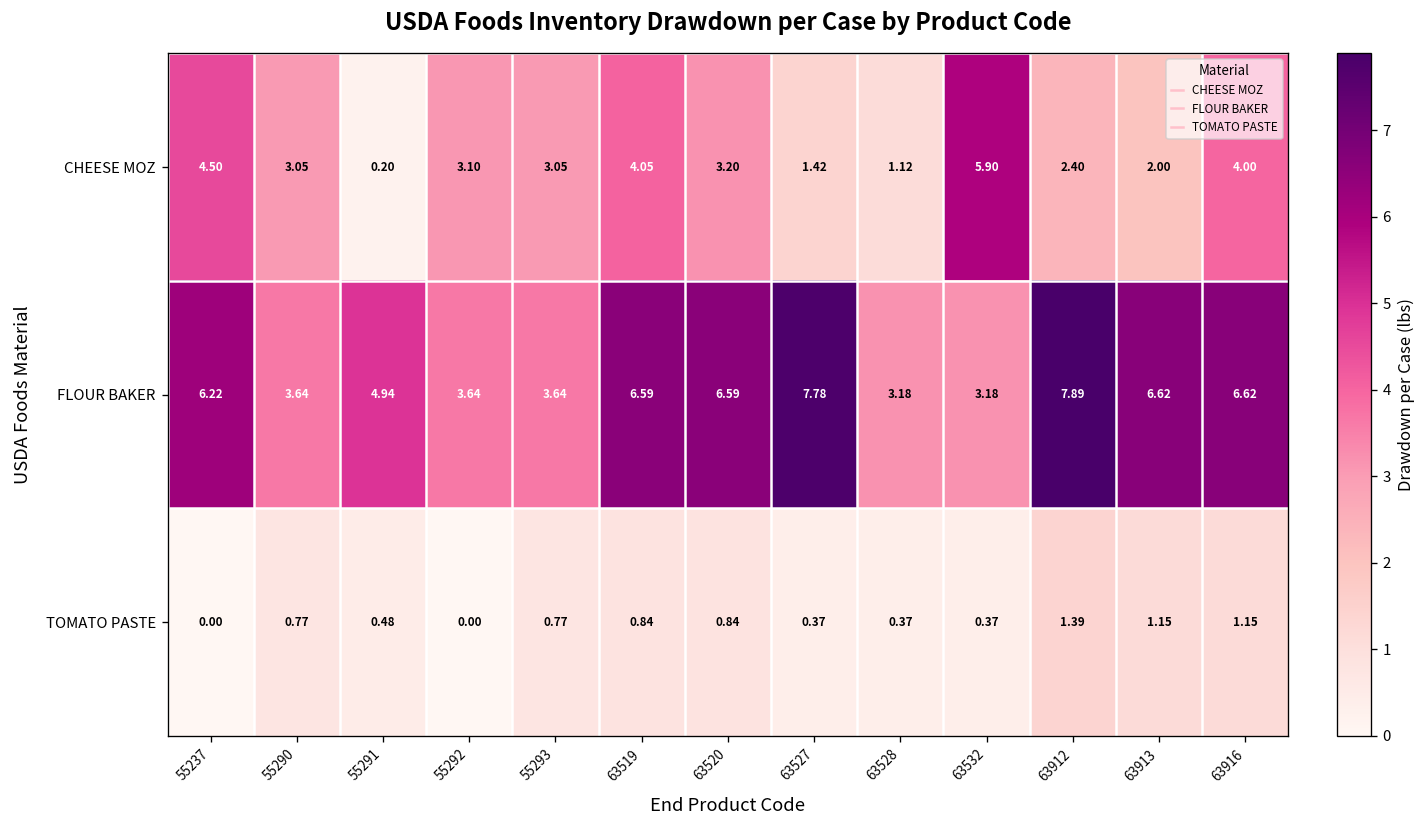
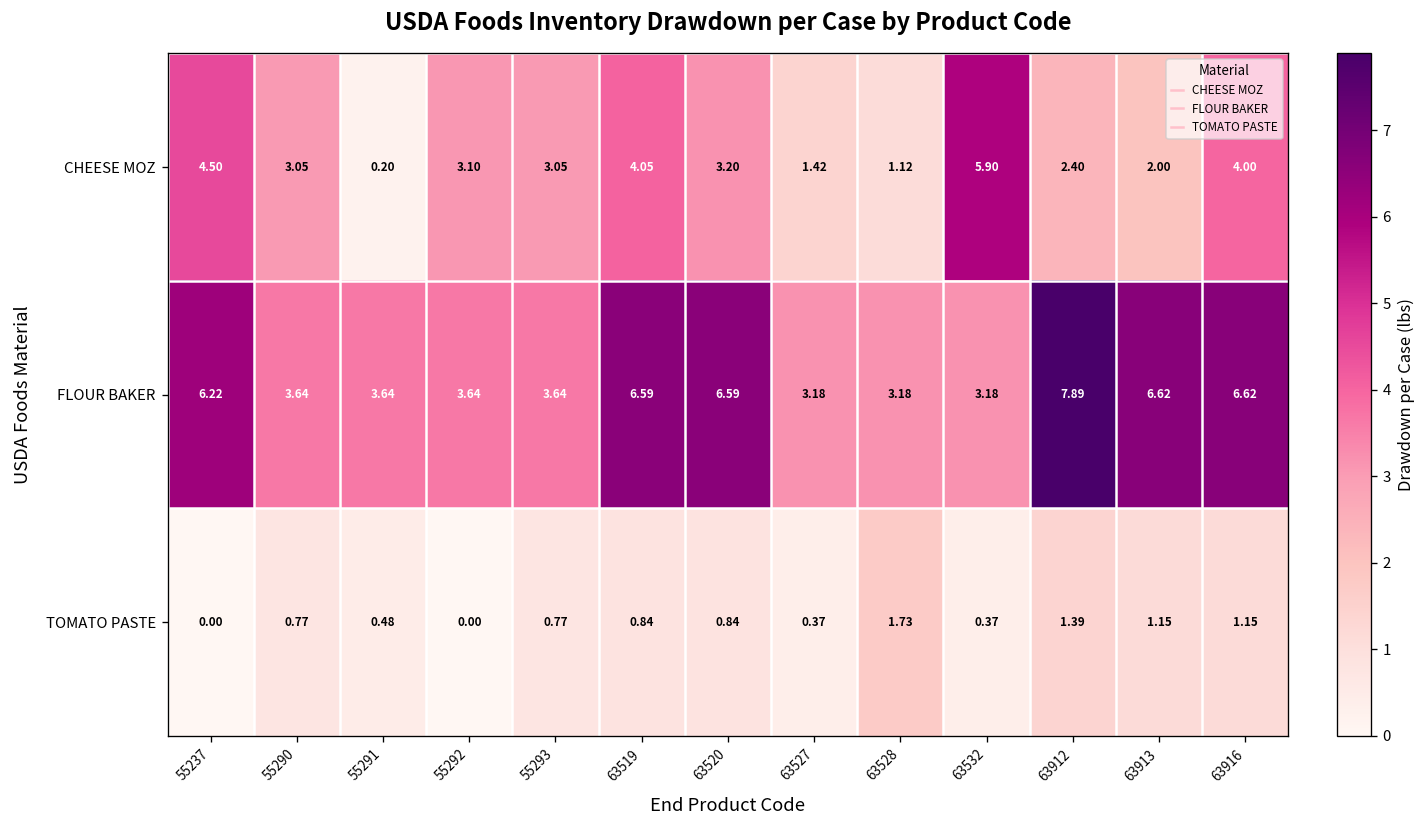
  {
    "CHEESE MOZ": {
      "55237": 4.50,
      "55290": 3.05,
      "55291": 0.20,
      "55292": 3.10,
      "55293": 3.05,
      "63519": 4.05,
      "63520": 3.20,
      "63527": 1.42,
      "63528": 1.12,
      "63532": 5.90,
      "63912": 2.40,
      "63913": 2.00,
      "63916": 4.00
    },
    "FLOUR BAKER": {
      "55237": 6.22,
      "55290": 3.64,
-     "55291": 4.94,
+     "55291": 3.64,
      "55292": 3.64,
      "55293": 3.64,
      "63519": 6.59,
      "63520": 6.59,
-     "63527": 7.78,
+     "63527": 3.18,
      "63528": 3.18,
      "63532": 3.18,
      "63912": 7.89,
      "63913": 6.62,
      "63916": 6.62
    },
    "TOMATO PASTE": {
      "55237": 0.00,
      "55290": 0.77,
      "55291": 0.48,
      "55292": 0.00,
      "55293": 0.77,
      "63519": 0.84,
      "63520": 0.84,
      "63527": 0.37,
-     "63528": 0.37,
+     "63528": 1.73,
      "63532": 0.37,
      "63912": 1.39,
      "63913": 1.15,
      "63916": 1.15
    }
  }
